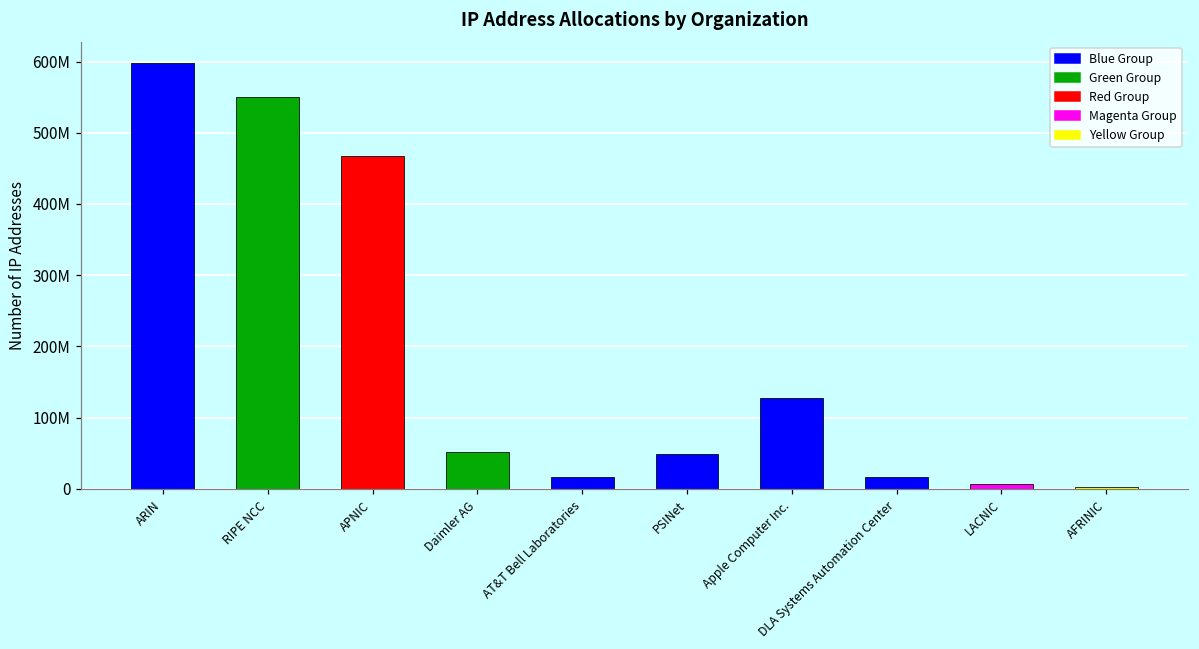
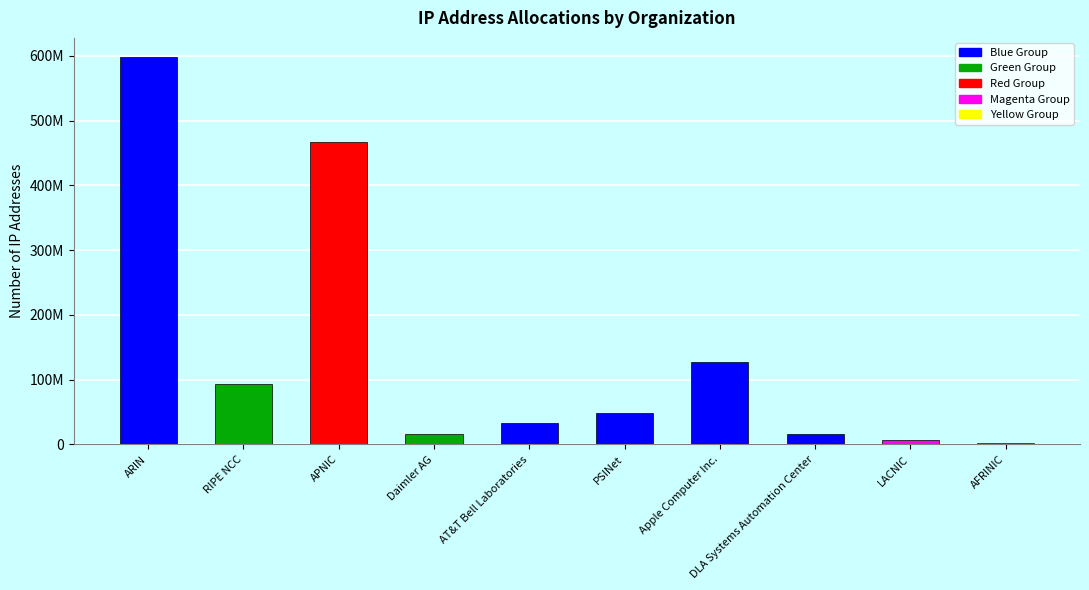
  {
    "ARIN": 600000000,
-   "RIPE NCC": 550000000,
+   "RIPE NCC": 90000000,
    "APNIC": 470000000,
-   "Daimler AG": 50000000,
-   "AT&T Bell Laboratories": 20000000,
+   "Daimler AG": 20000000,
+   "AT&T Bell Laboratories": 30000000,
    "PSINet": 50000000,
    "Apple Computer Inc.": 130000000,
    "DLA Systems Automation Center": 20000000,
    "LACNIC": 10000000
  }
